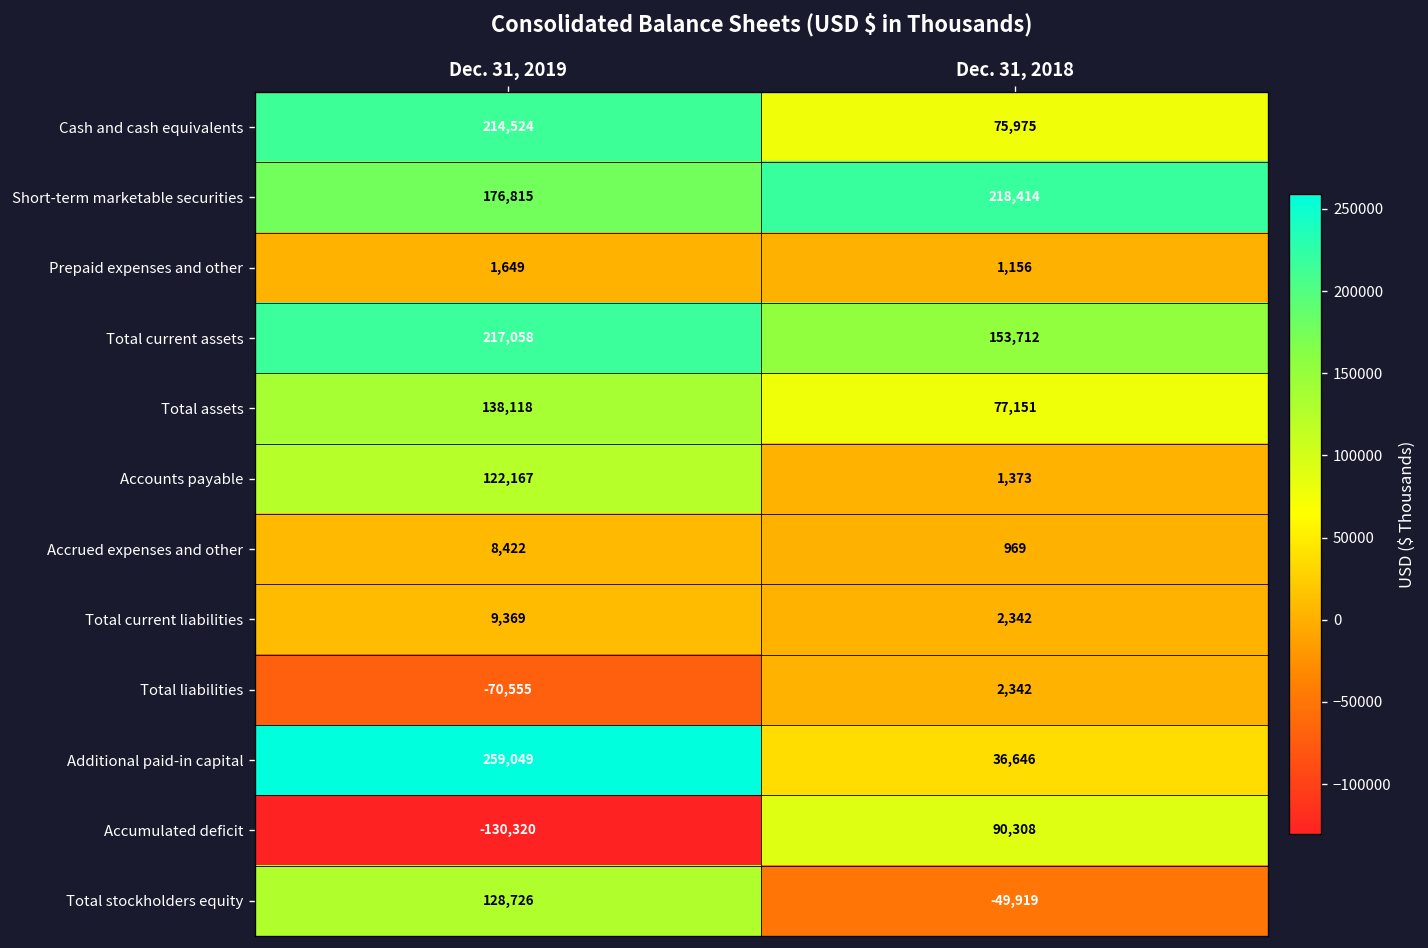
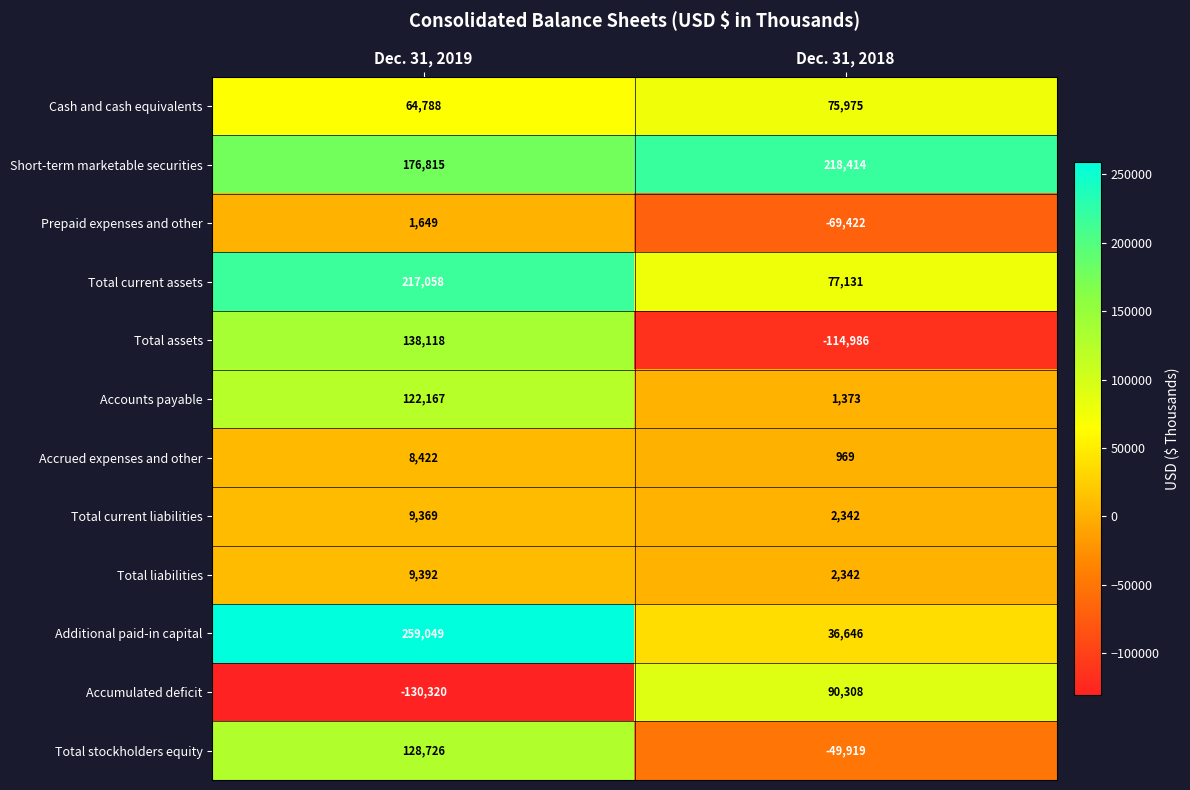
  {
    "Cash and cash equivalents": {
-     "Dec. 31, 2019": "214,524",
+     "Dec. 31, 2019": "64,788",
      "Dec. 31, 2018": "75,975"
    },
    "Short-term marketable securities": {
      "Dec. 31, 2019": "176,815",
      "Dec. 31, 2018": "218,414"
    },
    "Prepaid expenses and other": {
      "Dec. 31, 2019": "1,649",
-     "Dec. 31, 2018": "1,156"
+     "Dec. 31, 2018": "-69,422"
    },
    "Total current assets": {
      "Dec. 31, 2019": "217,058",
-     "Dec. 31, 2018": "153,712"
+     "Dec. 31, 2018": "77,131"
    },
    "Total assets": {
      "Dec. 31, 2019": "138,118",
-     "Dec. 31, 2018": "77,151"
+     "Dec. 31, 2018": "-114,986"
    },
    "Accounts payable": {
      "Dec. 31, 2019": "122,167",
      "Dec. 31, 2018": "1,373"
    },
    "Accrued expenses and other": {
      "Dec. 31, 2019": "8,422",
      "Dec. 31, 2018": "969"
    },
    "Total current liabilities": {
      "Dec. 31, 2019": "9,369",
      "Dec. 31, 2018": "2,342"
    },
    "Total liabilities": {
-     "Dec. 31, 2019": "-70,555",
+     "Dec. 31, 2019": "9,392",
      "Dec. 31, 2018": "2,342"
    },
    "Additional paid-in capital": {
      "Dec. 31, 2019": "259,049",
      "Dec. 31, 2018": "36,646"
    },
    "Accumulated deficit": {
      "Dec. 31, 2019": "-130,320",
      "Dec. 31, 2018": "90,308"
    },
    "Total stockholders equity": {
      "Dec. 31, 2019": "128,726",
      "Dec. 31, 2018": "-49,919"
    }
  }
